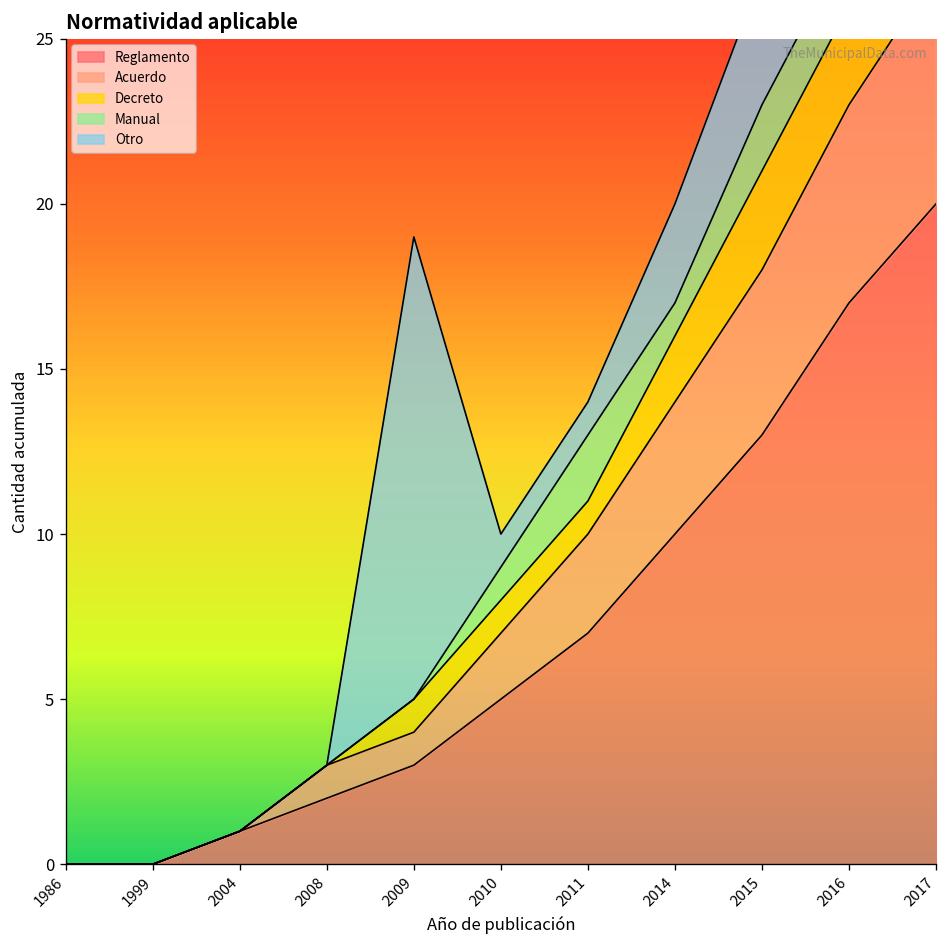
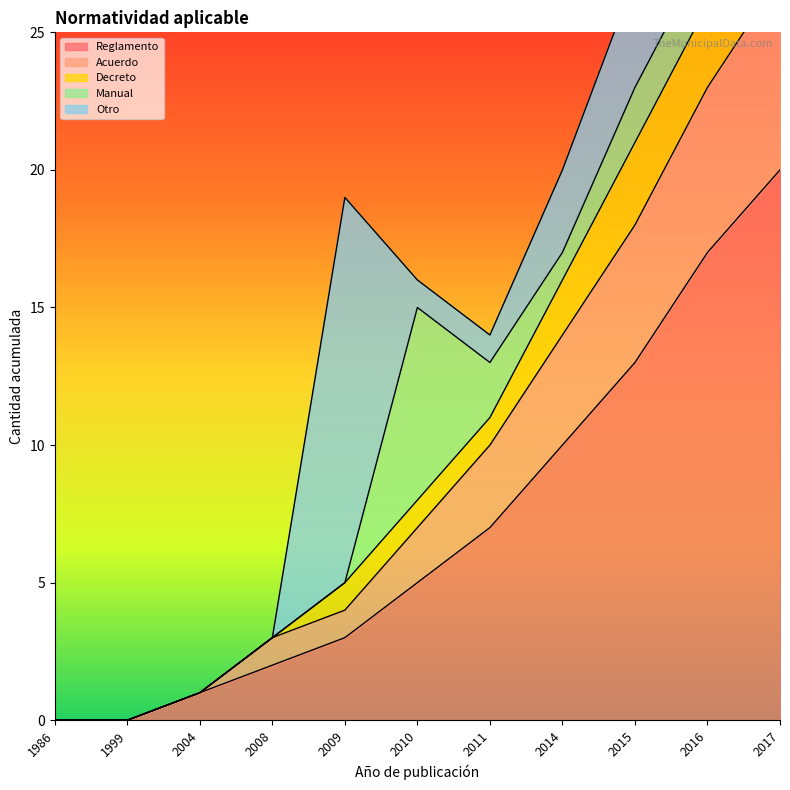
  {
    "Decreto": {
      "2010": 1,
      "2011": 1,
      "2014": 2,
      "2015": 3
    },
    "Manual": {
-     "2010": 1,
+     "2010": 7,
      "2011": 2,
      "2014": 1,
      "2015": 2
    },
    "Otro": {
      "2009": 14,
      "2010": 1,
      "2011": 1,
      "2014": 3
    }
  }
